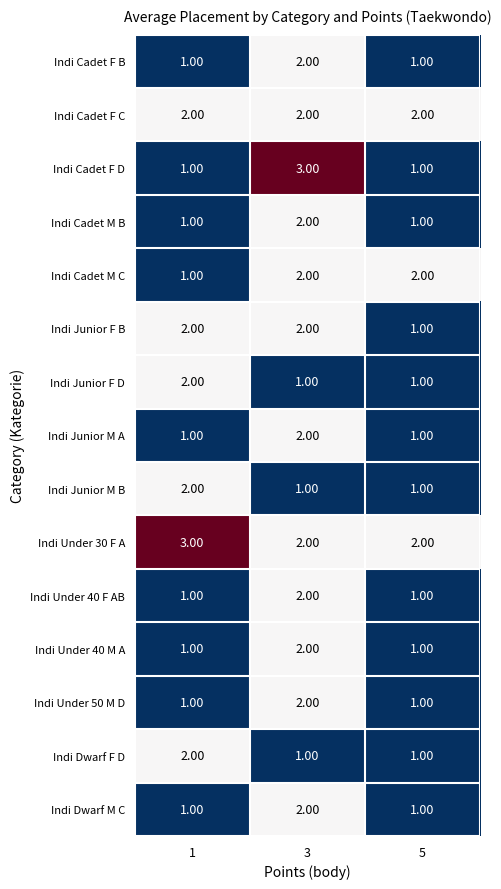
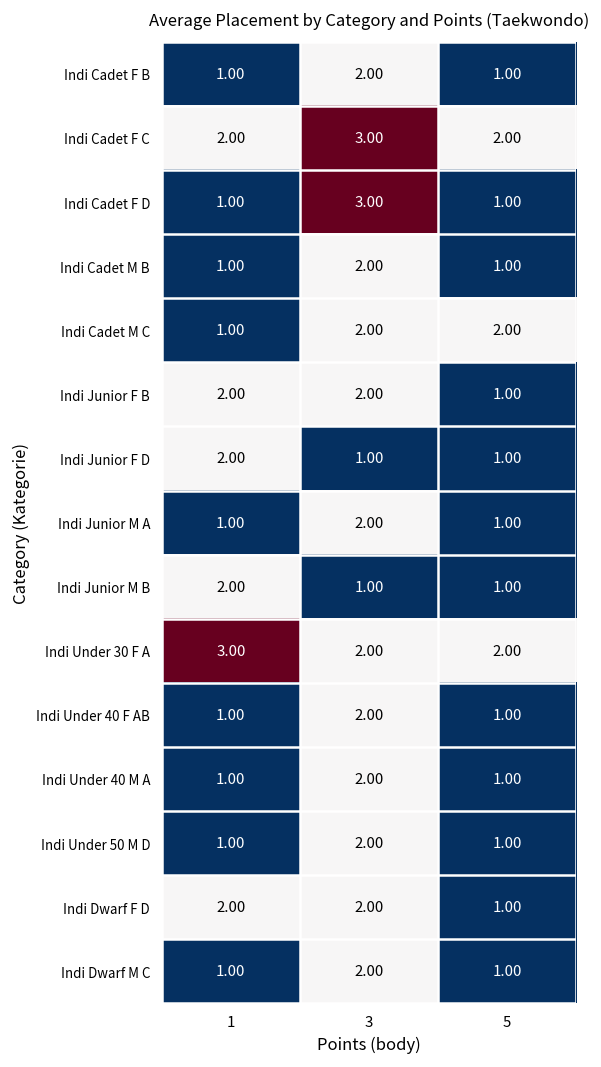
  {
    "Indi Cadet F B": {
      "1": 1.00,
      "3": 2.00,
      "5": 1.00
    },
    "Indi Cadet F C": {
      "1": 2.00,
-     "3": 2.00,
+     "3": 3.00,
      "5": 2.00
    },
    "Indi Cadet F D": {
      "1": 1.00,
      "3": 3.00,
      "5": 1.00
    },
    "Indi Cadet M B": {
      "1": 1.00,
      "3": 2.00,
      "5": 1.00
    },
    "Indi Cadet M C": {
      "1": 1.00,
      "3": 2.00,
      "5": 2.00
    },
    "Indi Junior F B": {
      "1": 2.00,
      "3": 2.00,
      "5": 1.00
    },
    "Indi Junior F D": {
      "1": 2.00,
      "3": 1.00,
      "5": 1.00
    },
    "Indi Junior M A": {
      "1": 1.00,
      "3": 2.00,
      "5": 1.00
    },
    "Indi Junior M B": {
      "1": 2.00,
      "3": 1.00,
      "5": 1.00
    },
    "Indi Under 30 F A": {
      "1": 3.00,
      "3": 2.00,
      "5": 2.00
    },
    "Indi Under 40 F AB": {
      "1": 1.00,
      "3": 2.00,
      "5": 1.00
    },
    "Indi Under 40 M A": {
      "1": 1.00,
      "3": 2.00,
      "5": 1.00
    },
    "Indi Under 50 M D": {
      "1": 1.00,
      "3": 2.00,
      "5": 1.00
    },
    "Indi Dwarf F D": {
      "1": 2.00,
-     "3": 1.00,
+     "3": 2.00,
      "5": 1.00
    },
    "Indi Dwarf M C": {
      "1": 1.00,
      "3": 2.00,
      "5": 1.00
    }
  }
